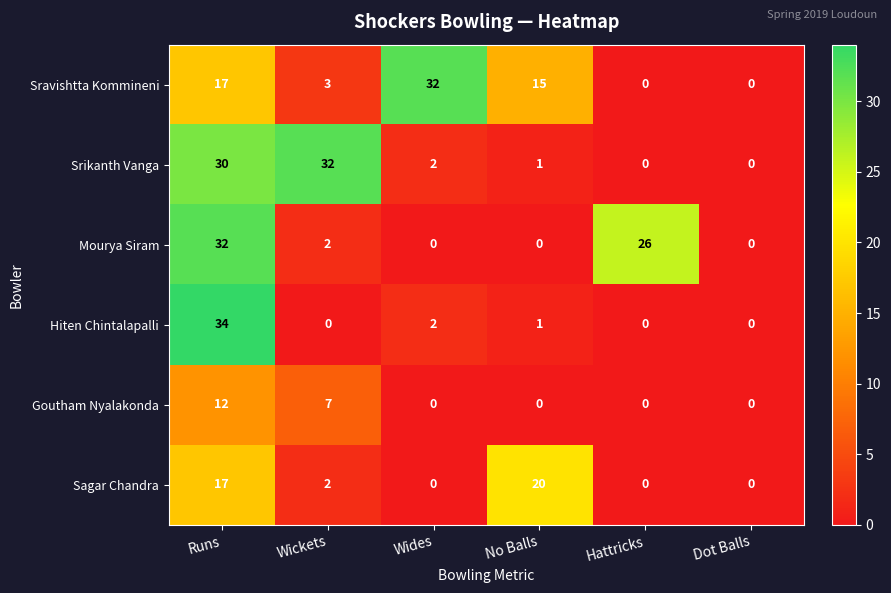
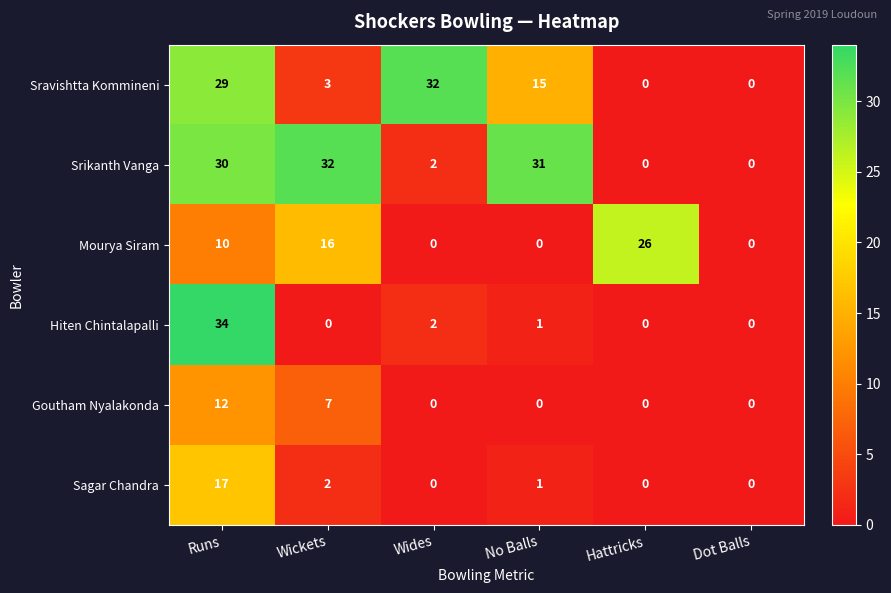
  {
    "Sravishtta Kommineni": {
-     "Runs": 17,
+     "Runs": 29,
      "Wickets": 3,
      "Wides": 32,
      "No Balls": 15,
      "Hattricks": 0,
      "Dot Balls": 0
    },
    "Srikanth Vanga": {
      "Runs": 30,
      "Wickets": 32,
      "Wides": 2,
-     "No Balls": 1,
+     "No Balls": 31,
      "Hattricks": 0,
      "Dot Balls": 0
    },
    "Mourya Siram": {
-     "Runs": 32,
-     "Wickets": 2,
+     "Runs": 10,
+     "Wickets": 16,
      "Wides": 0,
      "No Balls": 0,
      "Hattricks": 26,
      "Dot Balls": 0
    },
    "Hiten Chintalapalli": {
      "Runs": 34,
      "Wickets": 0,
      "Wides": 2,
      "No Balls": 1,
      "Hattricks": 0,
      "Dot Balls": 0
    },
    "Goutham Nyalakonda": {
      "Runs": 12,
      "Wickets": 7,
      "Wides": 0,
      "No Balls": 0,
      "Hattricks": 0,
      "Dot Balls": 0
    },
    "Sagar Chandra": {
      "Runs": 17,
      "Wickets": 2,
      "Wides": 0,
-     "No Balls": 20,
+     "No Balls": 1,
      "Hattricks": 0,
      "Dot Balls": 0
    }
  }
